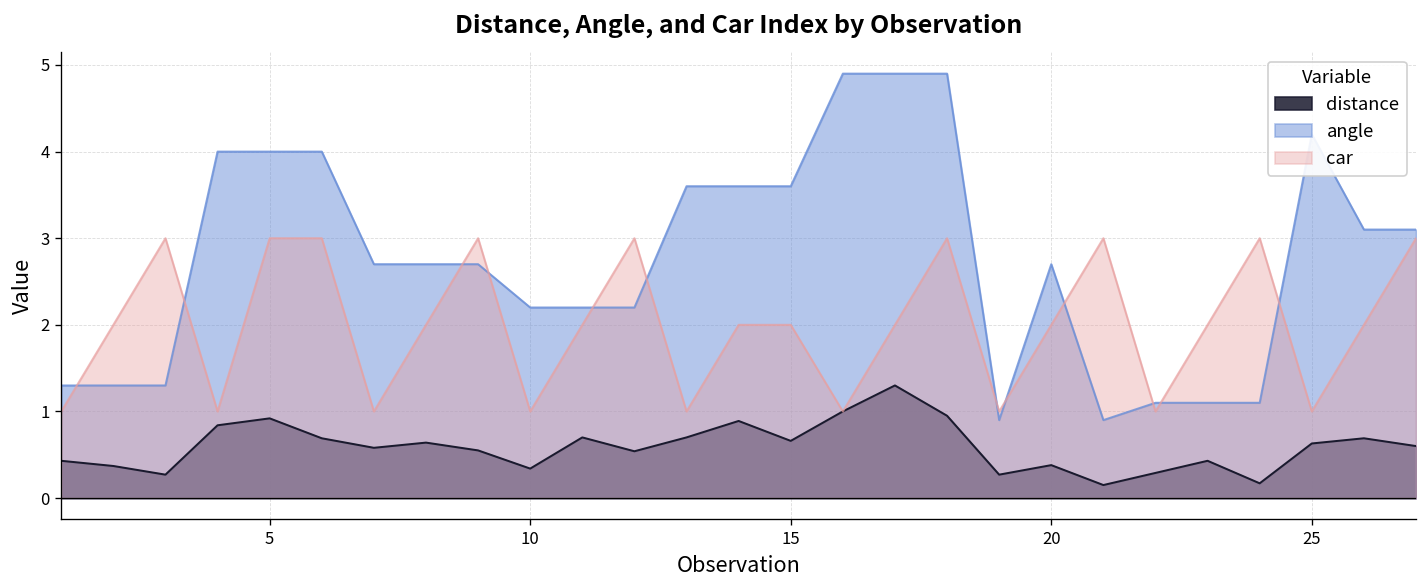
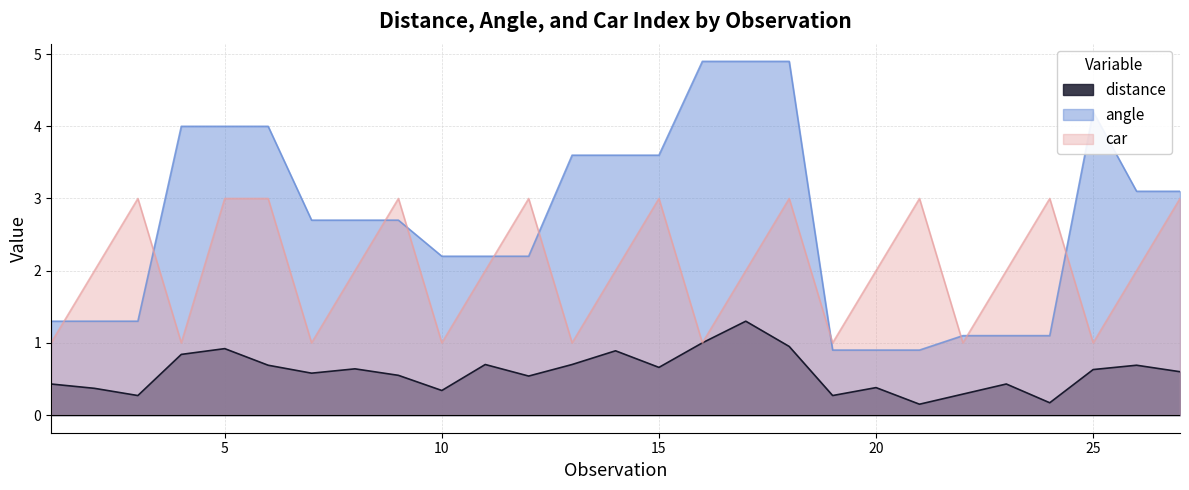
  {
    "distance": {
      "5": 0.9,
      "10": 0.3,
      "15": 0.7,
      "20": 0.4,
      "25": 0.6
    },
    "angle": {
      "5": 4.0,
      "10": 2.2,
      "15": 3.6,
-     "20": 2.7
+     "20": 0.9
    },
    "car": {
      "5": 3,
      "10": 1,
-     "15": 2,
+     "15": 3,
      "20": 2,
      "25": 1
    }
  }
